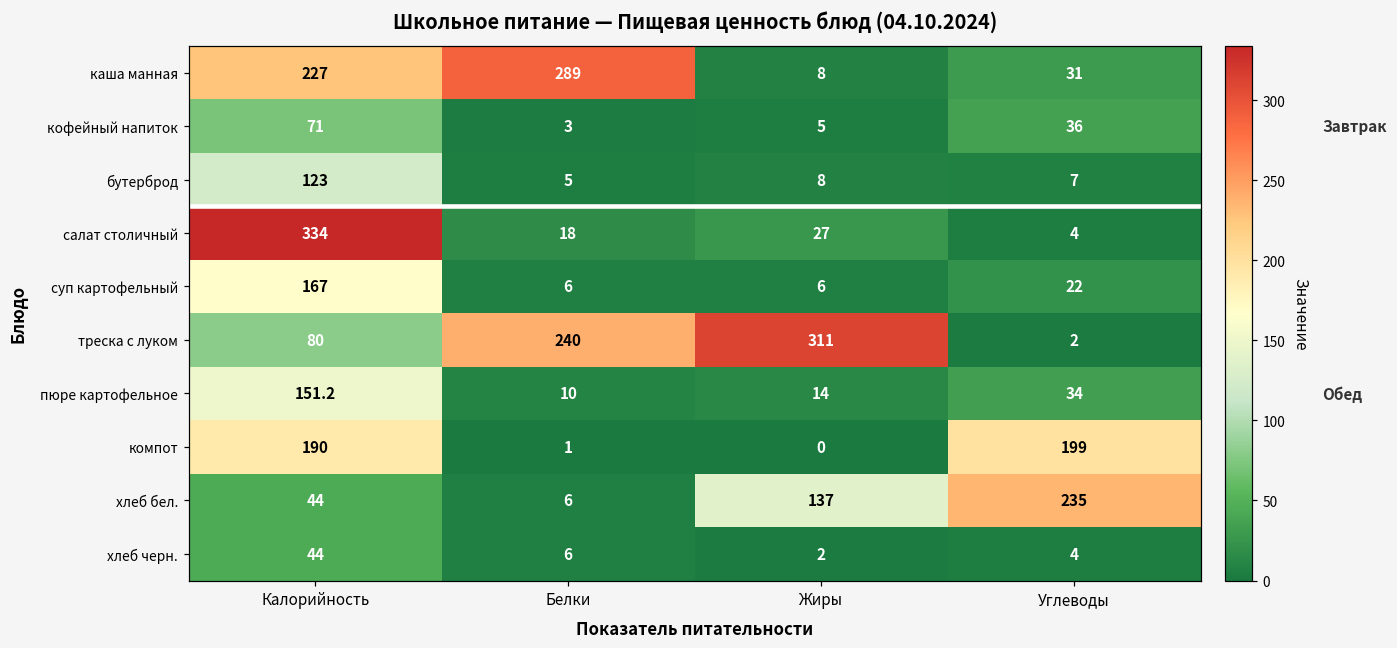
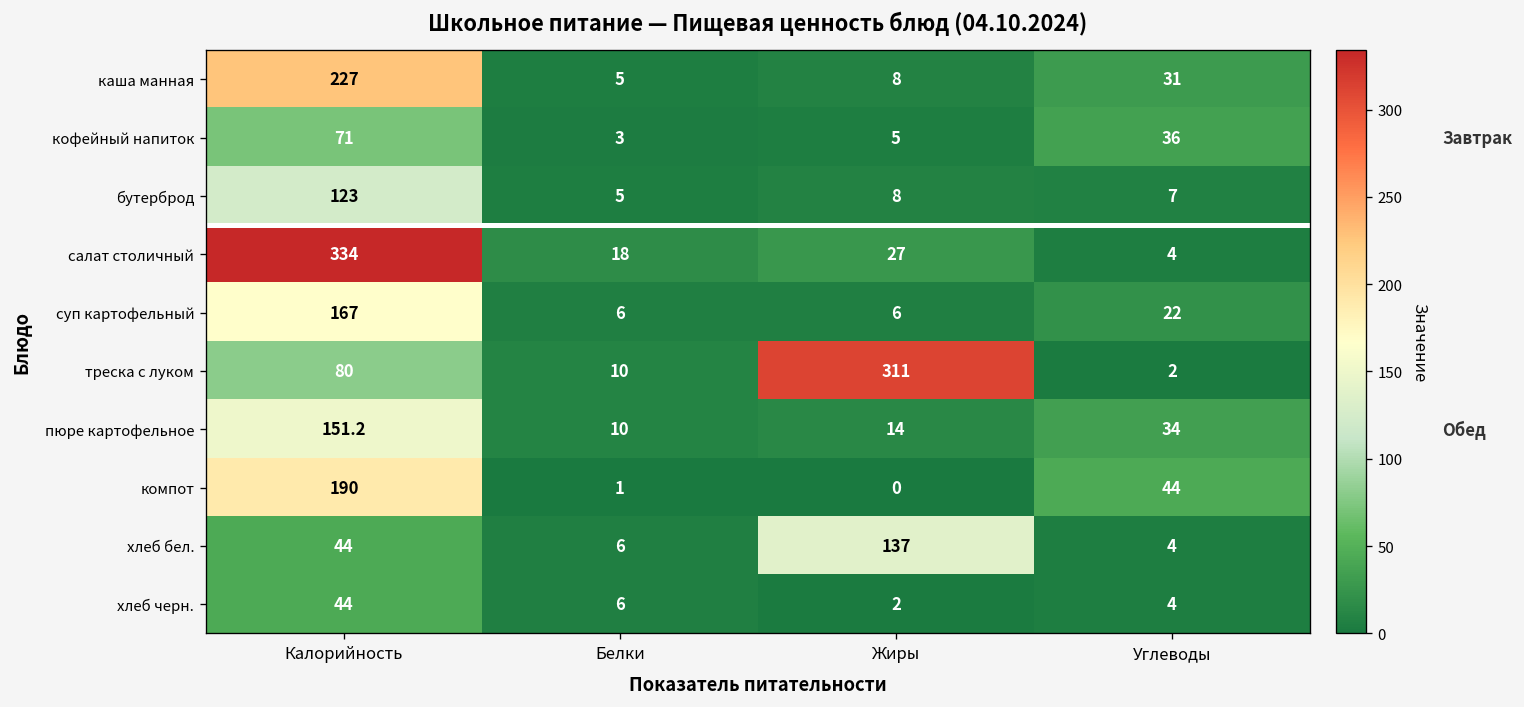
  {
    "каша манная": {
      "Калорийность": 227,
-     "Белки": 289,
+     "Белки": 5,
      "Жиры": 8,
      "Углеводы": 31
    },
    "кофейный напиток": {
      "Калорийность": 71,
      "Белки": 3,
      "Жиры": 5,
      "Углеводы": 36
    },
    "бутерброд": {
      "Калорийность": 123,
      "Белки": 5,
      "Жиры": 8,
      "Углеводы": 7
    },
    "салат столичный": {
      "Калорийность": 334,
      "Белки": 18,
      "Жиры": 27,
      "Углеводы": 4
    },
    "суп картофельный": {
      "Калорийность": 167,
      "Белки": 6,
      "Жиры": 6,
      "Углеводы": 22
    },
    "треска с луком": {
      "Калорийность": 80,
-     "Белки": 240,
+     "Белки": 10,
      "Жиры": 311,
      "Углеводы": 2
    },
    "пюре картофельное": {
      "Калорийность": 151.2,
      "Белки": 10,
      "Жиры": 14,
      "Углеводы": 34
    },
    "компот": {
      "Калорийность": 190,
      "Белки": 1,
      "Жиры": 0,
-     "Углеводы": 199
+     "Углеводы": 44
    },
    "хлеб бел.": {
      "Калорийность": 44,
      "Белки": 6,
      "Жиры": 137,
-     "Углеводы": 235
+     "Углеводы": 4
    },
    "хлеб черн.": {
      "Калорийность": 44,
      "Белки": 6,
      "Жиры": 2,
      "Углеводы": 4
    }
  }
